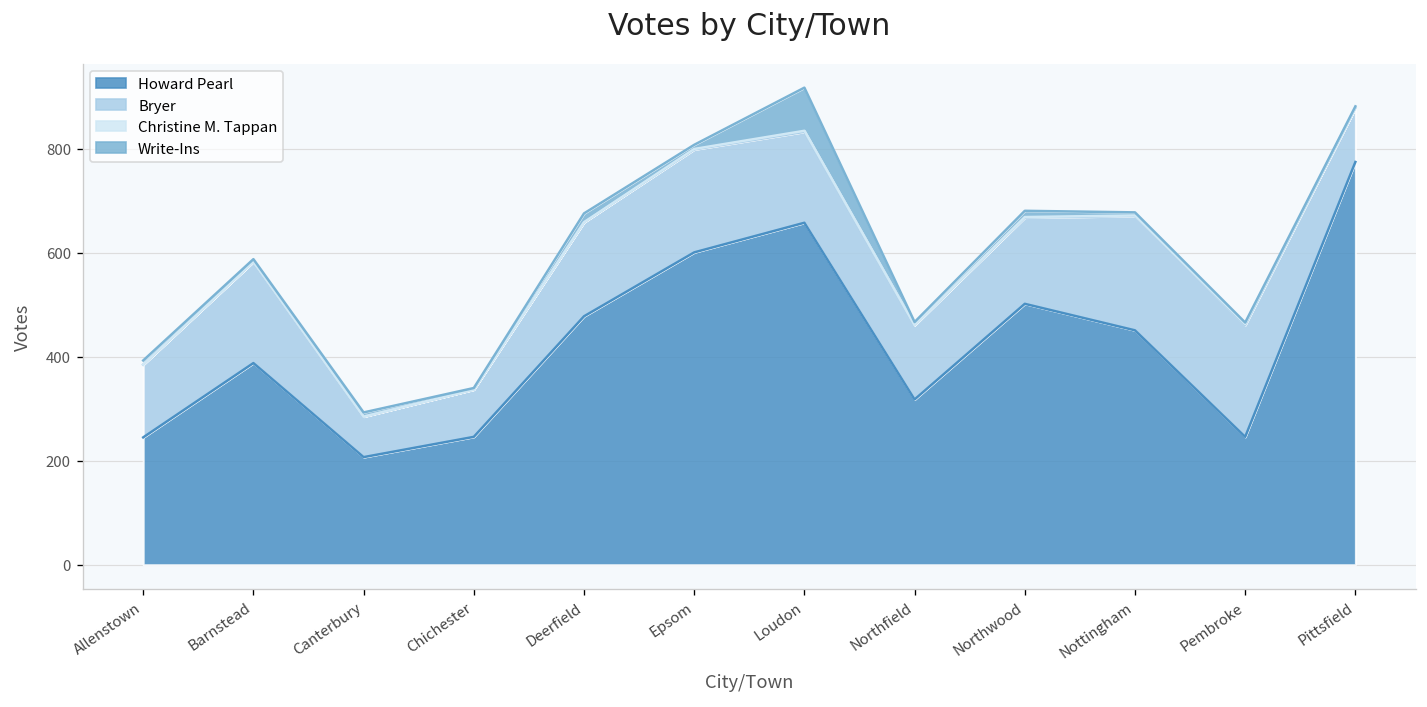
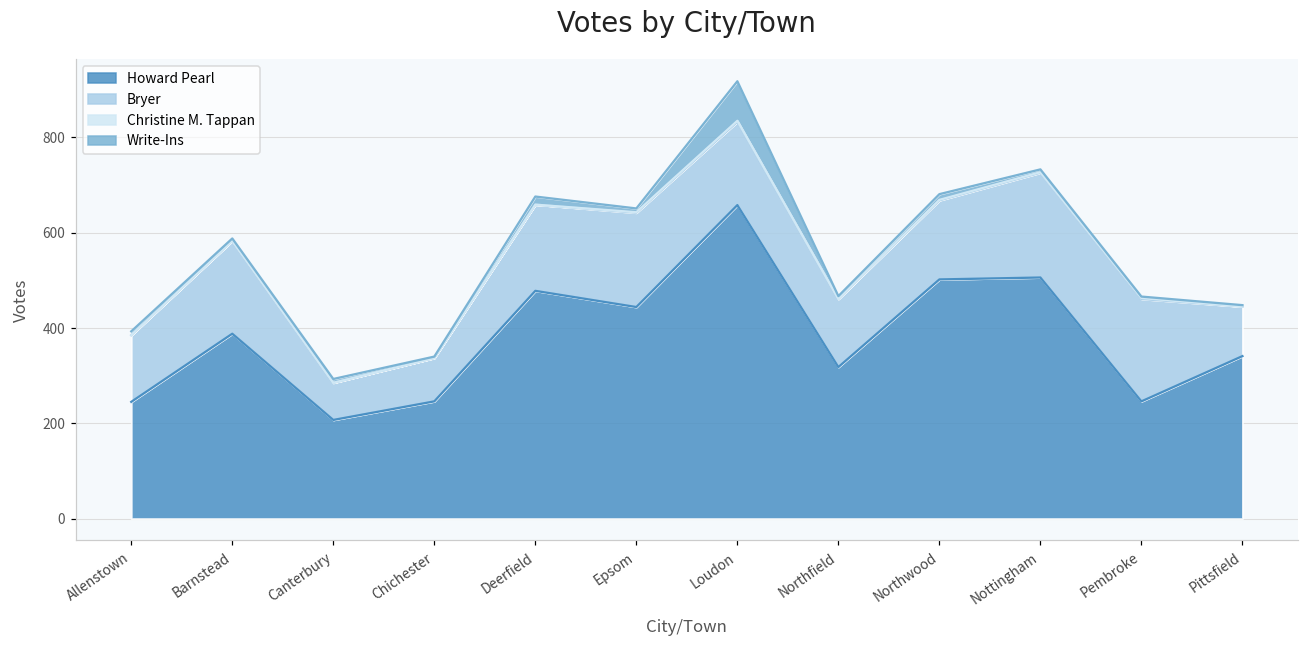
  {
    "Howard Pearl": {
      "Allenstown": 250,
      "Barnstead": 390,
      "Canterbury": 210,
      "Chichester": 250,
      "Deerfield": 480,
-     "Epsom": 600,
+     "Epsom": 440,
      "Loudon": 660,
      "Northfield": 320,
      "Northwood": 500,
-     "Nottingham": 450,
+     "Nottingham": 510,
      "Pembroke": 250,
-     "Pittsfield": 780
+     "Pittsfield": 340
    }
  }
